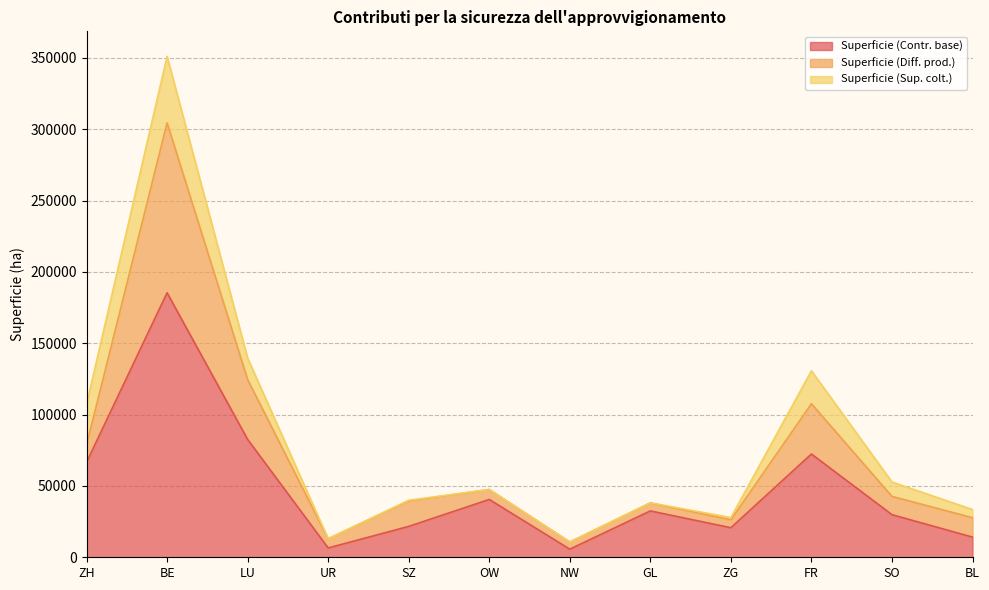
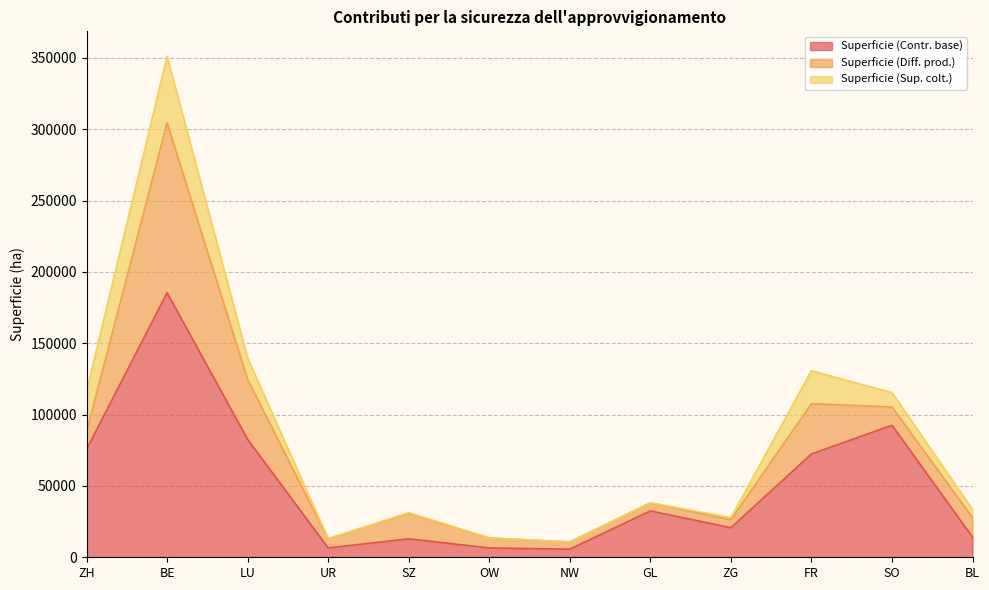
  {
    "Superficie (Contr. base)": {
-     "ZH": 67000,
+     "ZH": 76000,
      "BE": 185000,
      "LU": 83000,
      "UR": 7000,
-     "SZ": 22000,
-     "OW": 41000,
+     "SZ": 13000,
+     "OW": 7000,
      "NW": 6000,
      "GL": 32000,
      "ZG": 21000,
      "FR": 72000,
-     "SO": 30000,
+     "SO": 93000,
      "BL": 14000
    }
  }
